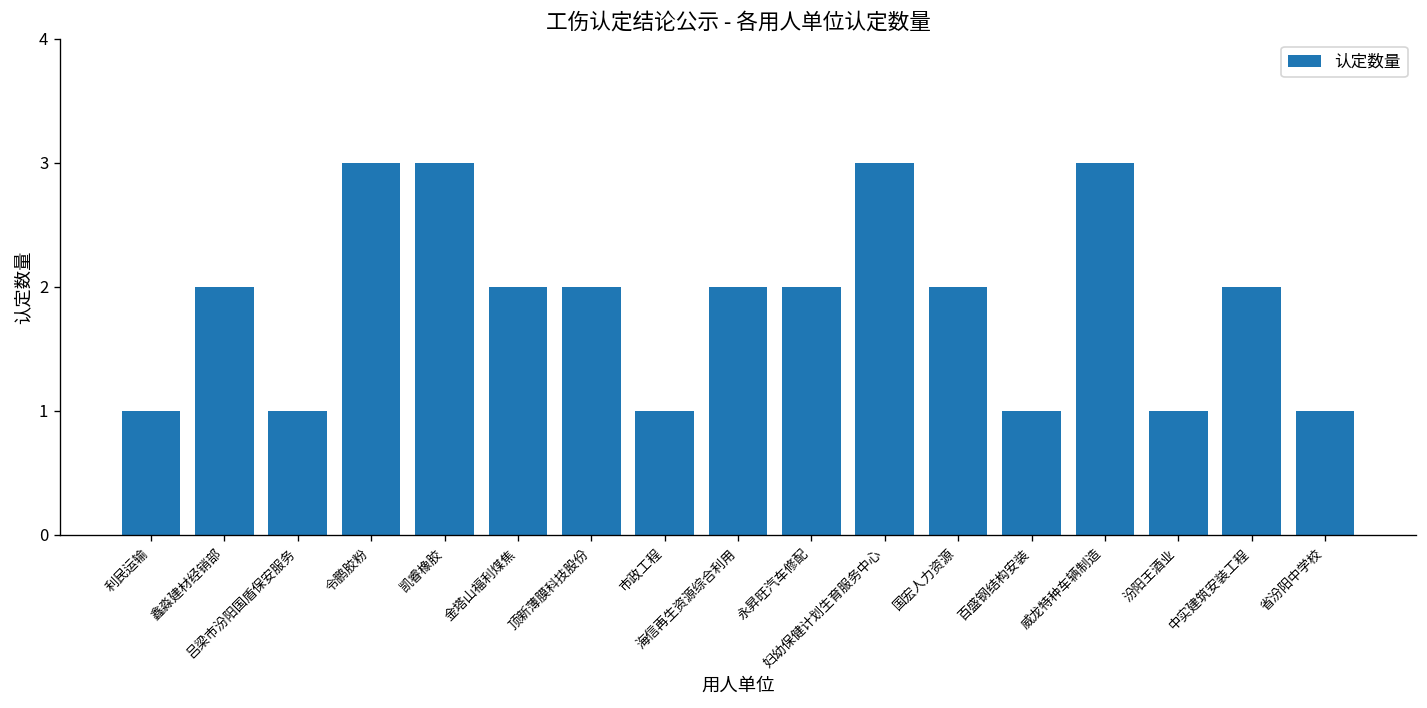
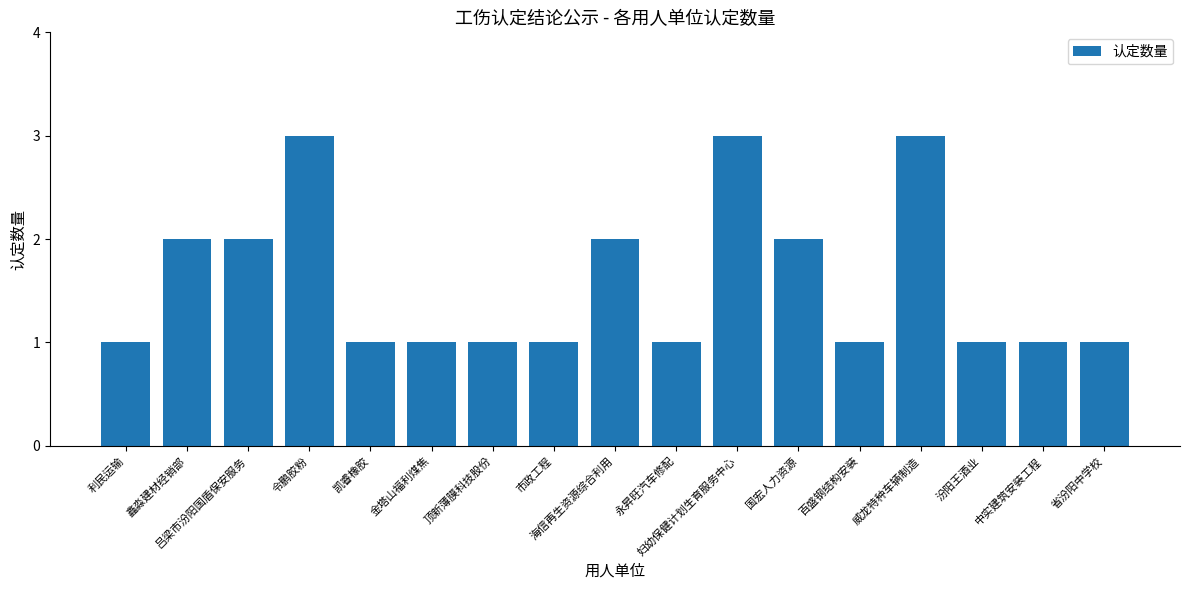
  {
    "利民运输": 1,
    "鑫淼建材经销部": 2,
-   "吕梁市汾阳国盾保安服务": 1,
+   "吕梁市汾阳国盾保安服务": 2,
    "令鹏胶粉": 3,
-   "凯睿橡胶": 3,
-   "金塔山福利煤焦": 2,
-   "顶新薄膜科技股份": 2,
+   "凯睿橡胶": 1,
+   "金塔山福利煤焦": 1,
+   "顶新薄膜科技股份": 1,
    "市政工程": 1,
    "海信再生资源综合利用": 2,
-   "永昇旺汽车修配": 2,
+   "永昇旺汽车修配": 1,
    "妇幼保健计划生育服务中心": 3,
    "国宏人力资源": 2,
    "百盛钢结构安装": 1,
    "威龙特种车辆制造": 3,
    "汾阳王酒业": 1,
-   "中实建筑安装工程": 2,
+   "中实建筑安装工程": 1,
    "省汾阳中学校": 1
  }
